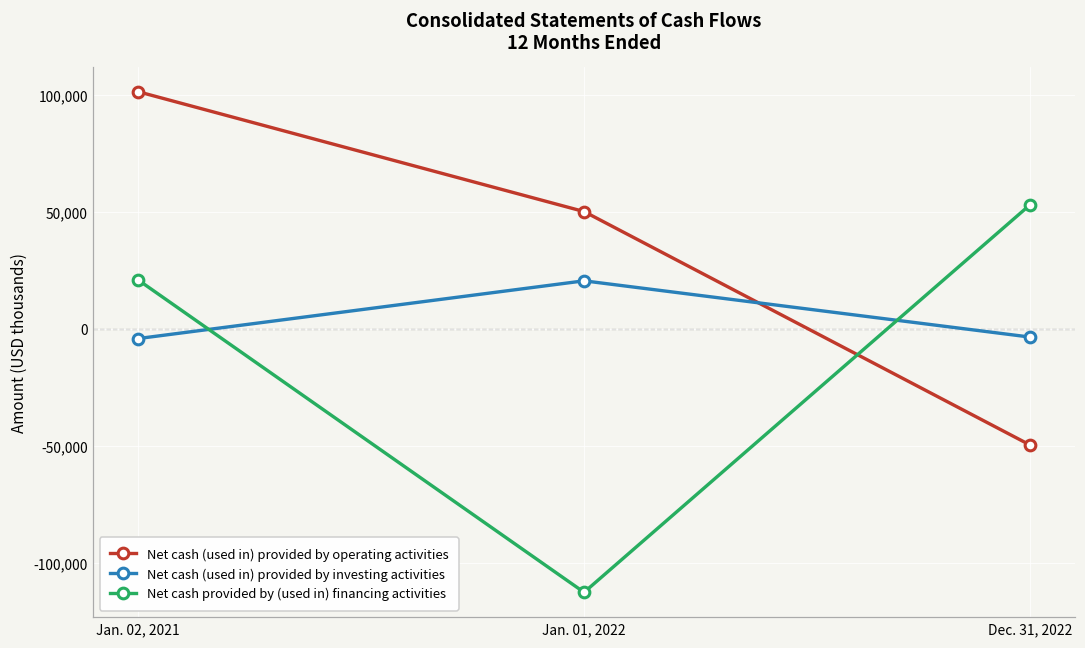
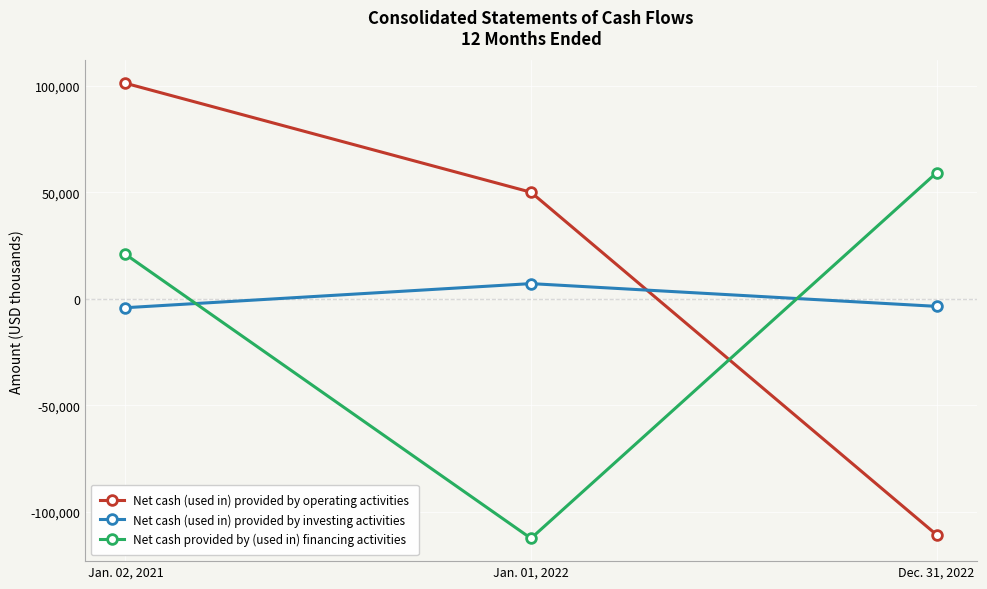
  {
    "Net cash (used in) provided by operating activities": {
      "Jan. 02, 2021": "101,000",
      "Jan. 01, 2022": "50,000",
-     "Dec. 31, 2022": "-50,000"
+     "Dec. 31, 2022": "-111,000"
    },
    "Net cash (used in) provided by investing activities": {
      "Jan. 02, 2021": "-4,000",
-     "Jan. 01, 2022": "20,000",
+     "Jan. 01, 2022": "7,000",
      "Dec. 31, 2022": "-4,000"
    },
    "Net cash provided by (used in) financing activities": {
      "Jan. 02, 2021": "21,000",
      "Jan. 01, 2022": "-113,000",
-     "Dec. 31, 2022": "53,000"
+     "Dec. 31, 2022": "59,000"
    }
  }
